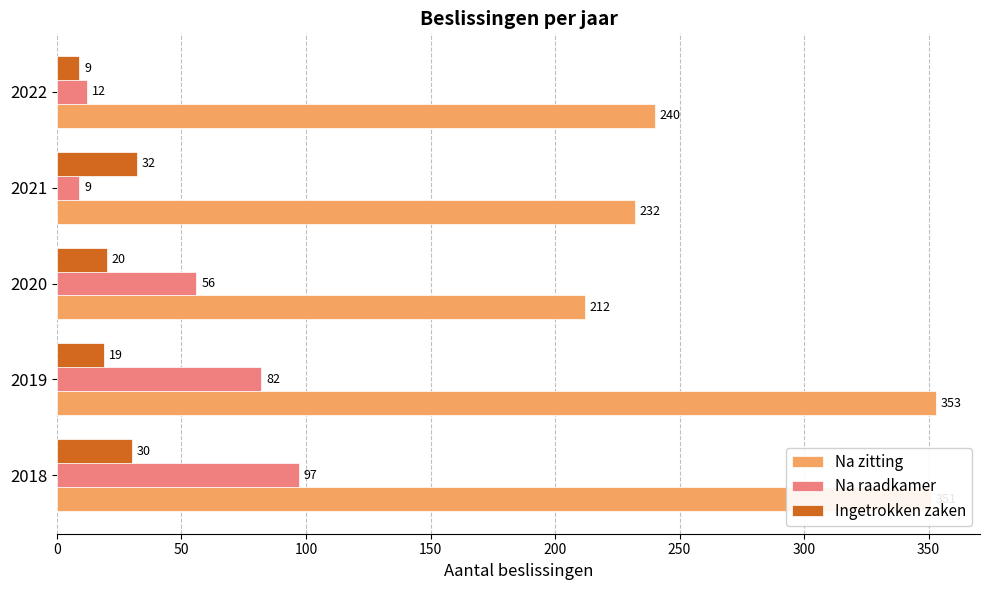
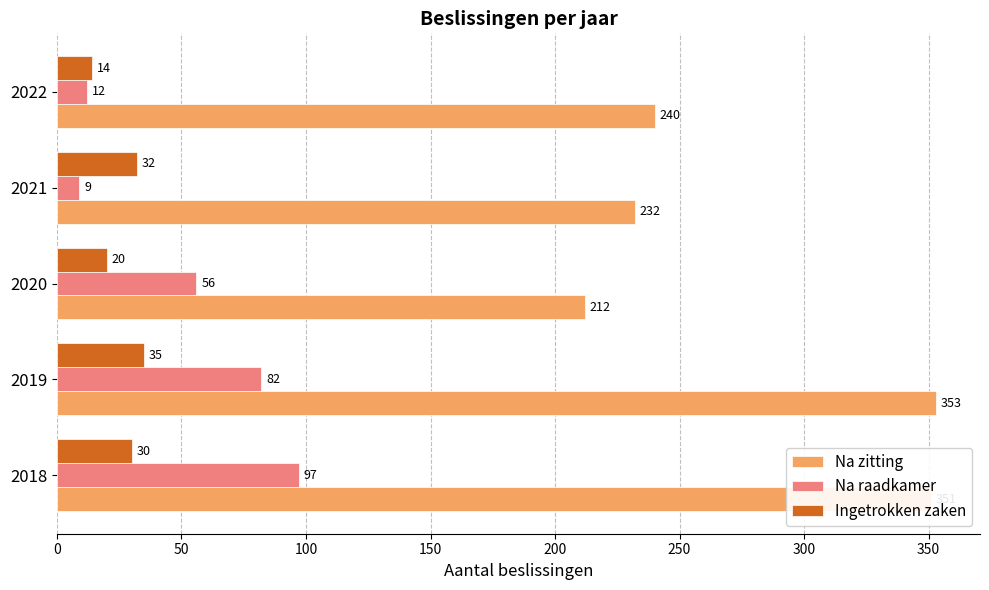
  {
    "Ingetrokken zaken": {
-     "2022": 9,
+     "2022": 14,
      "2021": 32,
      "2020": 20,
-     "2019": 19,
+     "2019": 35,
      "2018": 30
    }
  }
